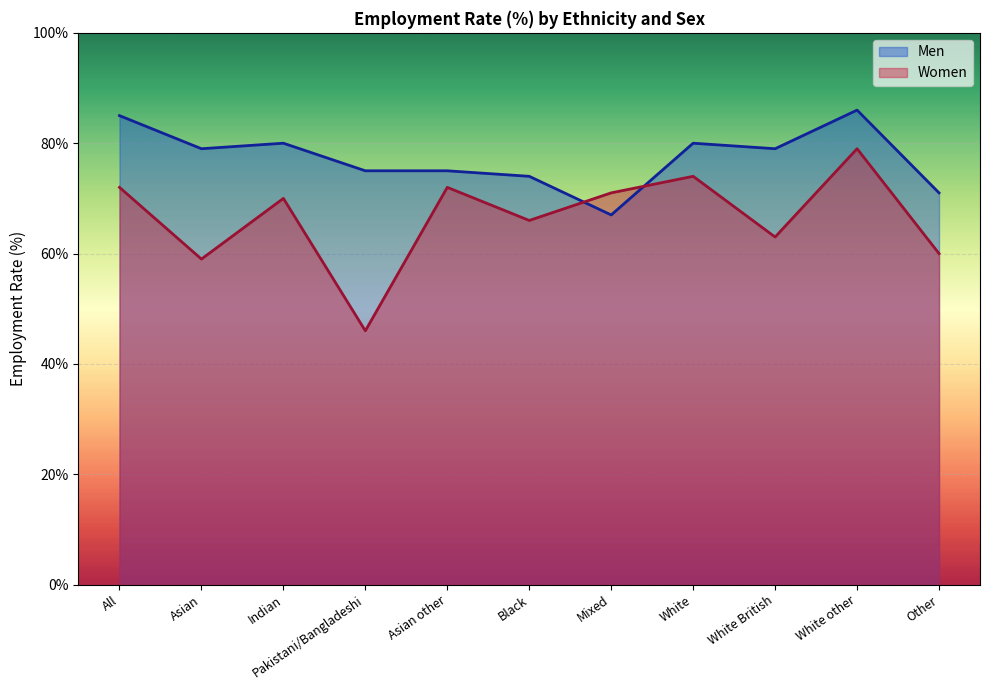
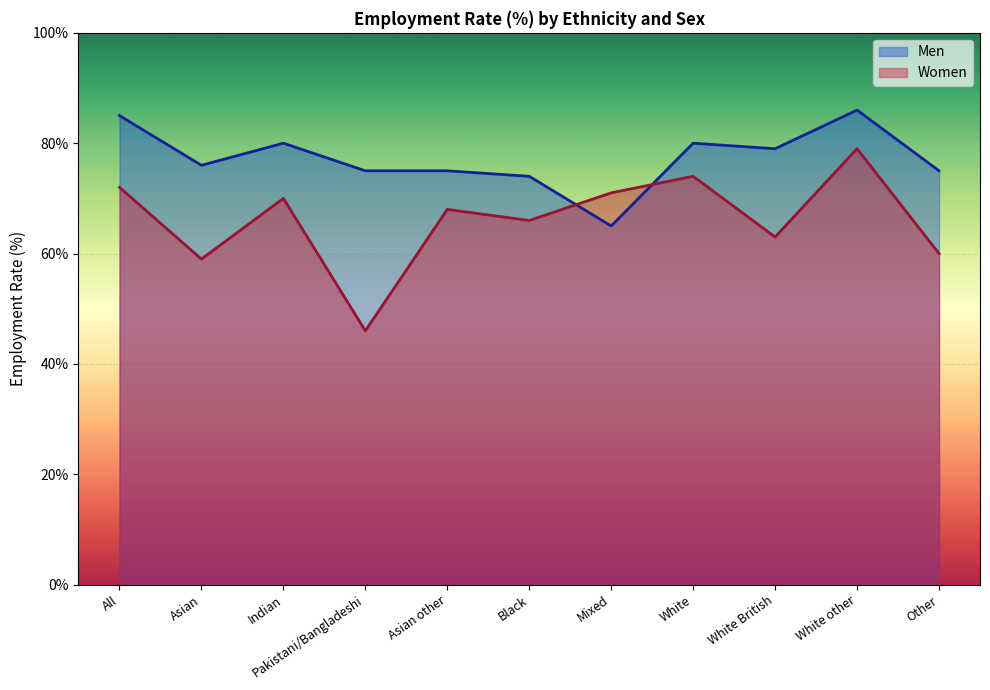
  {
    "Men": {
      "All": "85%",
-     "Asian": "79%",
+     "Asian": "76%",
      "Indian": "80%",
      "Pakistani/Bangladeshi": "75%",
      "Asian other": "75%",
      "Black": "74%",
-     "Mixed": "67%",
+     "Mixed": "65%",
      "White": "80%",
      "White British": "79%",
      "White other": "86%",
-     "Other": "71%"
+     "Other": "75%"
    },
    "Women": {
      "All": "72%",
      "Asian": "59%",
      "Indian": "70%",
      "Pakistani/Bangladeshi": "46%",
-     "Asian other": "72%",
+     "Asian other": "68%",
      "Black": "66%",
      "Mixed": "71%",
      "White": "74%",
      "White British": "63%",
      "White other": "79%",
      "Other": "60%"
    }
  }
